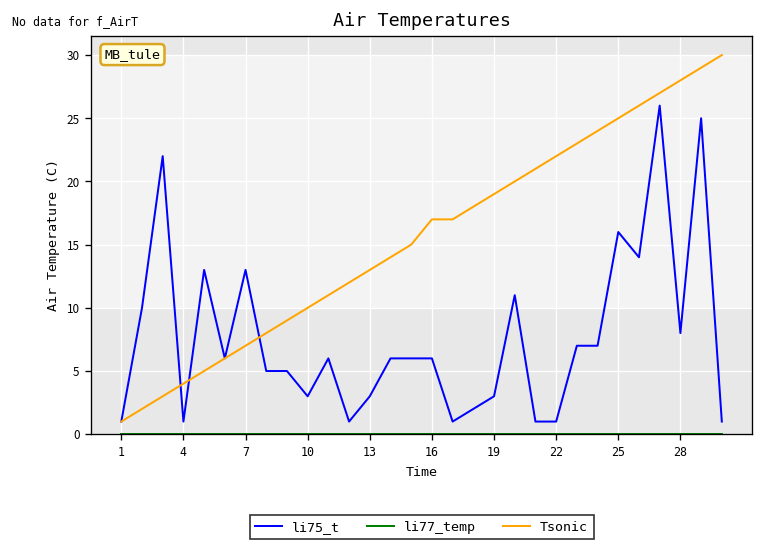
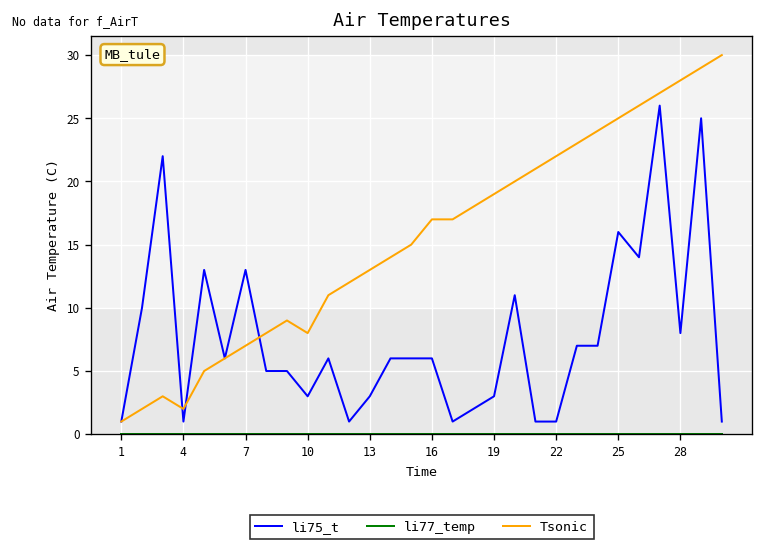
  {
    "li75_t": {
      "4": 1,
      "7": 13,
      "10": 3,
      "13": 3,
      "16": 6,
      "19": 3,
      "22": 1,
      "25": 16,
      "28": 8
    },
    "li77_temp": {
      "1": 0,
      "4": 0,
      "7": 0,
      "10": 0,
      "13": 0,
      "16": 0,
      "19": 0,
      "22": 0,
      "25": 0,
      "28": 0
    },
    "Tsonic": {
-     "4": 4,
+     "4": 2,
      "7": 7,
-     "10": 10,
+     "10": 8,
      "13": 13,
      "16": 17,
      "19": 19,
      "22": 22,
      "25": 25,
      "28": 28
    }
  }
